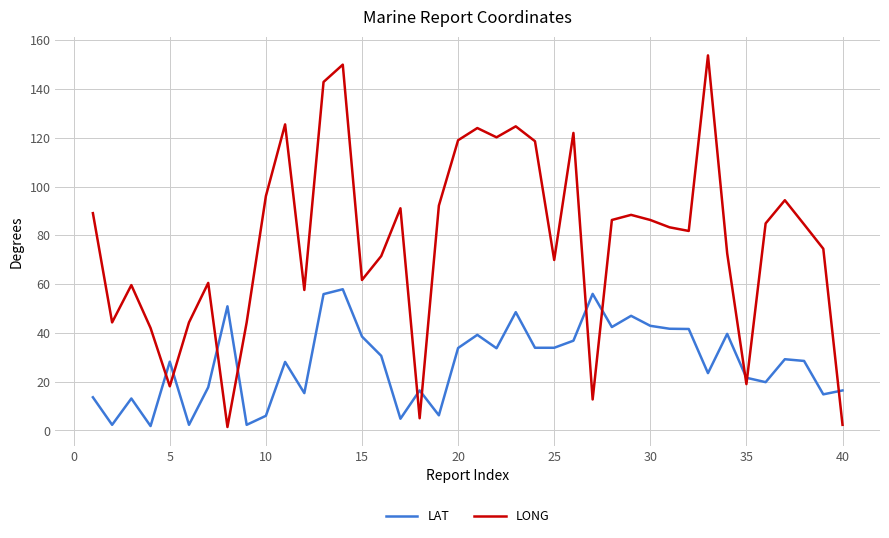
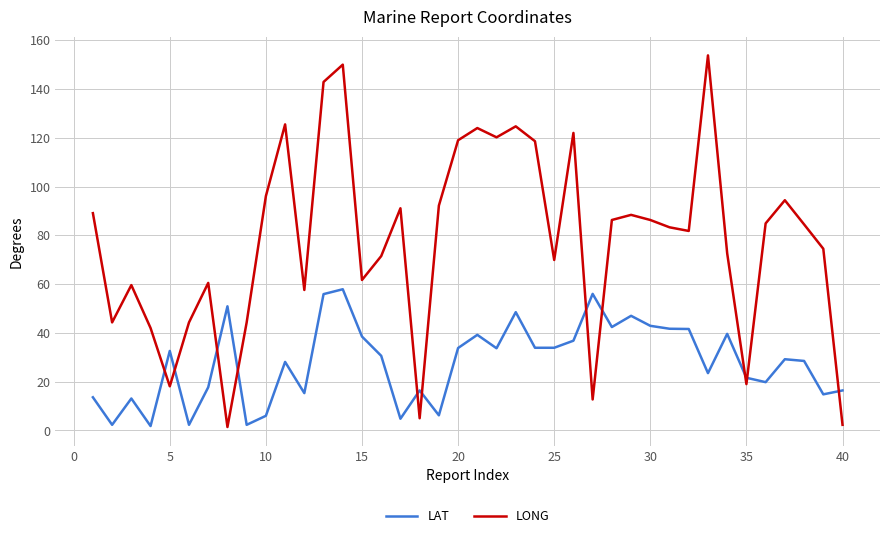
  {
    "LAT": {
-     "5": 28,
+     "5": 33,
      "10": 6,
      "15": 39,
      "20": 34,
      "25": 34,
      "30": 43,
      "35": 22,
      "40": 16
    },
    "LONG": {
      "5": 18,
      "10": 96,
      "15": 62,
      "20": 119,
      "25": 70,
      "30": 86,
      "35": 19,
      "40": 2
    }
  }
